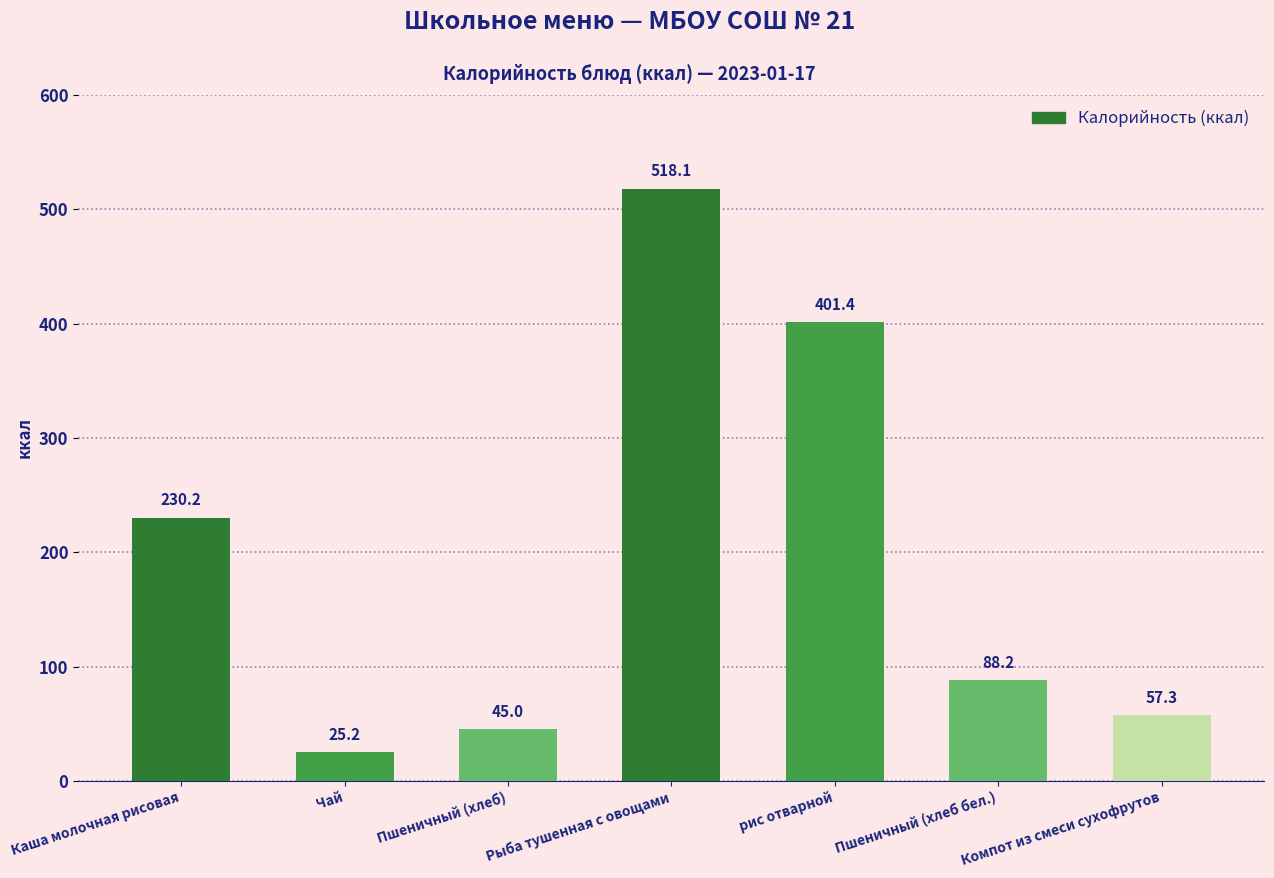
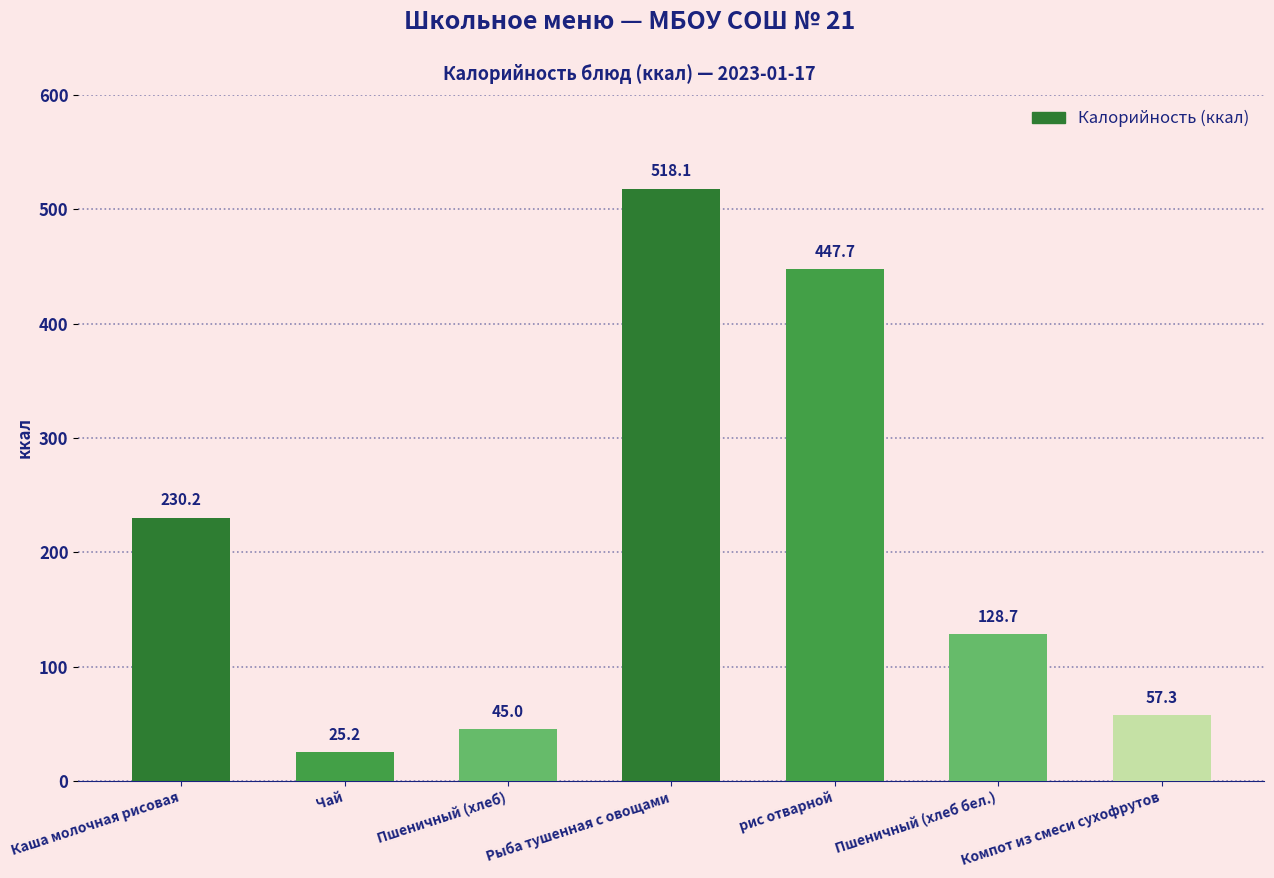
  {
    "Каша молочная рисовая": 230.2,
    "Чай": 25.2,
    "Пшеничный (хлеб)": 45.0,
    "Рыба тушенная с овощами": 518.1,
-   "рис отварной": 401.4,
-   "Пшеничный (хлеб бел.)": 88.2,
+   "рис отварной": 447.7,
+   "Пшеничный (хлеб бел.)": 128.7,
    "Компот из смеси сухофрутов": 57.3
  }
